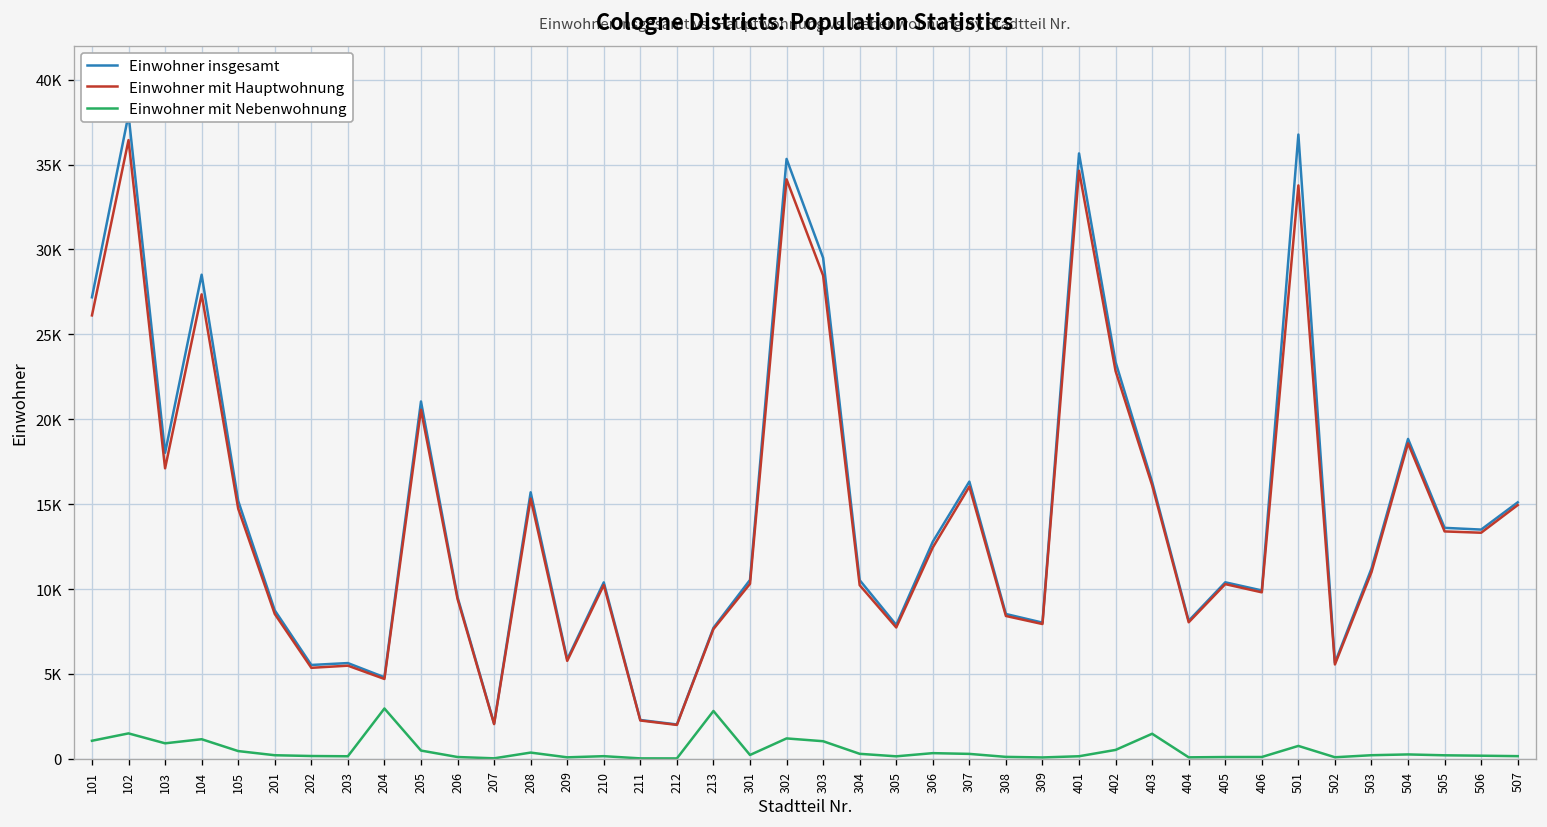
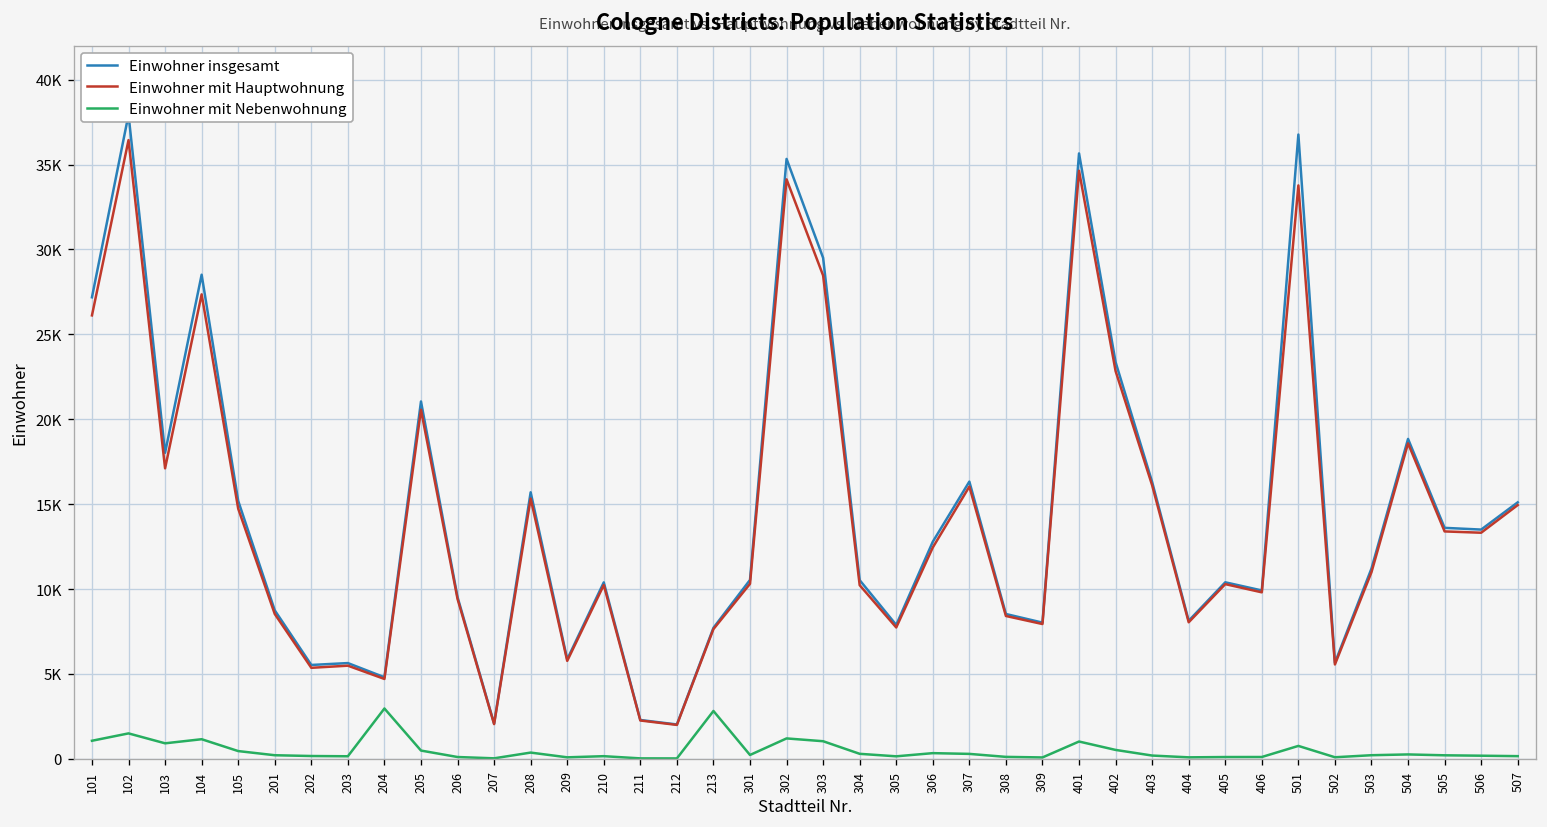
  {
    "Einwohner insgesamt": {
      "101": 27200,
      "103": 18000,
      "104": 28500,
      "105": 15200,
      "201": 8700,
      "205": 21000,
      "208": 15700,
      "301": 10500,
      "302": 35300,
      "303": 29500,
      "304": 10500,
      "306": 12800,
      "307": 16300,
      "401": 35700,
      "402": 23400,
      "403": 16300,
      "501": 36800,
      "503": 11200,
      "504": 18800,
      "505": 13600,
      "506": 13500
    },
    "Einwohner mit Hauptwohnung": {
      "101": 26100,
      "102": 36400,
      "103": 17100,
      "104": 27400,
      "105": 14700,
      "201": 8500,
      "205": 20600,
      "208": 15300,
      "301": 10300,
      "302": 34100,
      "303": 28500,
      "304": 10200,
      "306": 12400,
      "307": 16000,
      "401": 34600,
      "402": 22800,
      "403": 16100,
      "501": 33800,
      "503": 11000,
      "504": 18600,
      "505": 13400,
      "506": 13300
    },
    "Einwohner mit Nebenwohnung": {
      "101": 1100,
      "102": 1500,
      "103": 900,
      "104": 1200,
      "105": 500,
      "201": 200,
      "202": 200,
      "203": 200,
      "204": 3000,
      "205": 500,
      "206": 100,
      "207": 0,
      "208": 400,
      "209": 100,
      "210": 200,
      "211": 0,
      "212": 0,
      "213": 2800,
      "301": 200,
      "302": 1200,
      "303": 1000,
      "304": 300,
      "305": 200,
      "306": 300,
      "307": 300,
      "308": 100,
      "309": 100,
-     "401": 200,
+     "401": 1000,
      "402": 500,
-     "403": 1500,
+     "403": 200,
      "404": 100,
      "405": 100,
      "406": 100,
      "501": 800,
      "502": 100,
      "503": 200,
      "504": 300,
      "505": 200,
      "506": 200,
      "507": 200
    }
  }
